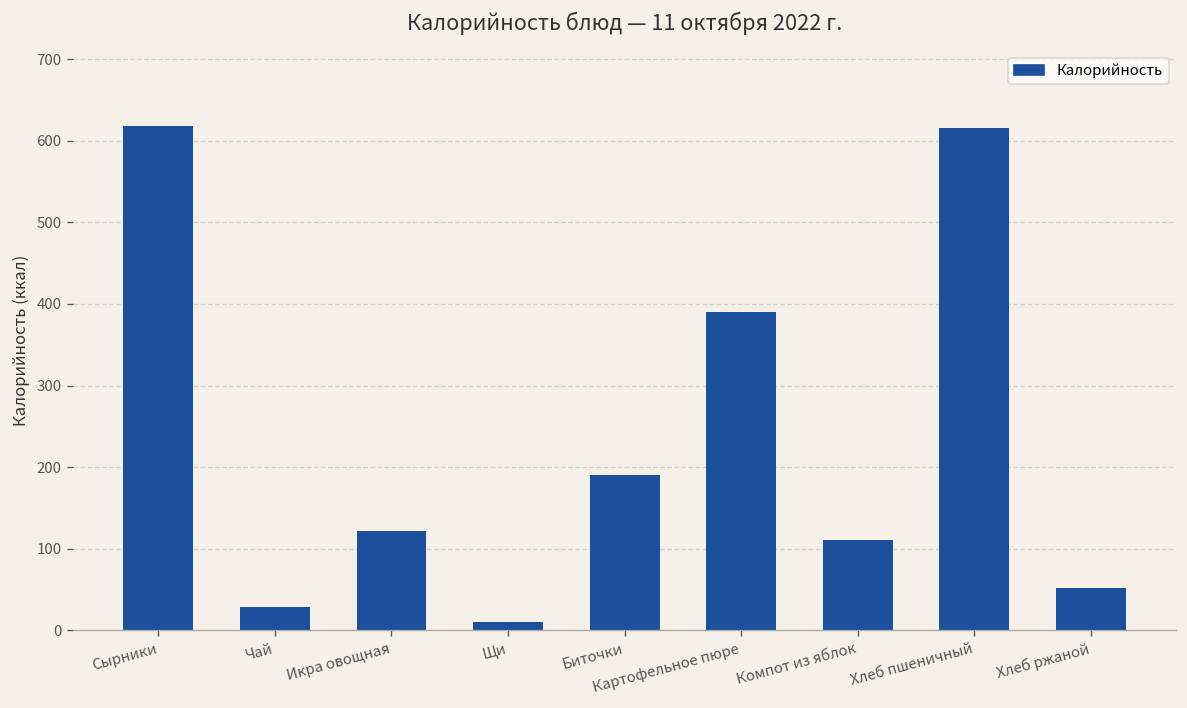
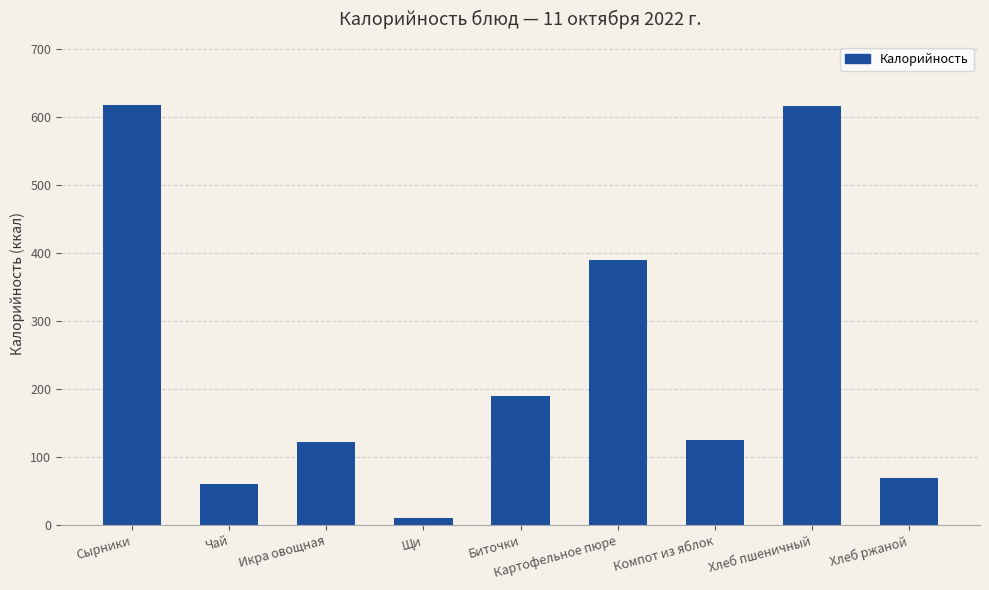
  {
    "Сырники": 620,
-   "Чай": 30,
+   "Чай": 60,
    "Икра овощная": 120,
    "Щи": 10,
    "Биточки": 190,
    "Картофельное пюре": 390,
-   "Компот из яблок": 110,
+   "Компот из яблок": 130,
    "Хлеб пшеничный": 620,
-   "Хлеб ржаной": 50
+   "Хлеб ржаной": 70
  }
